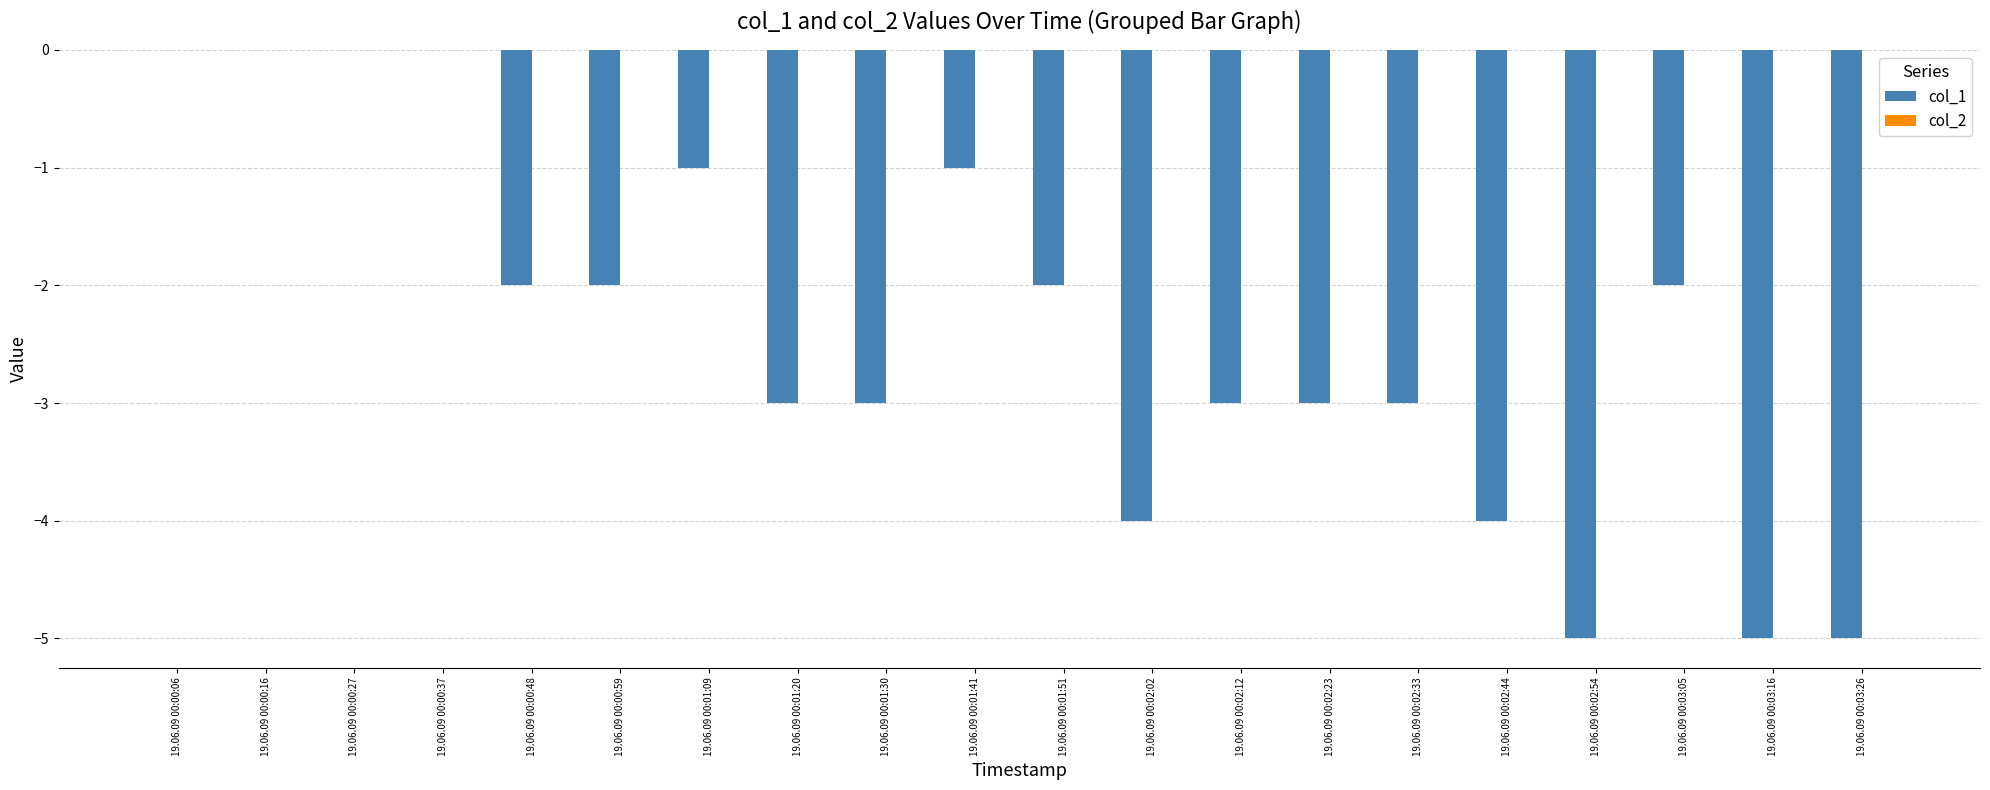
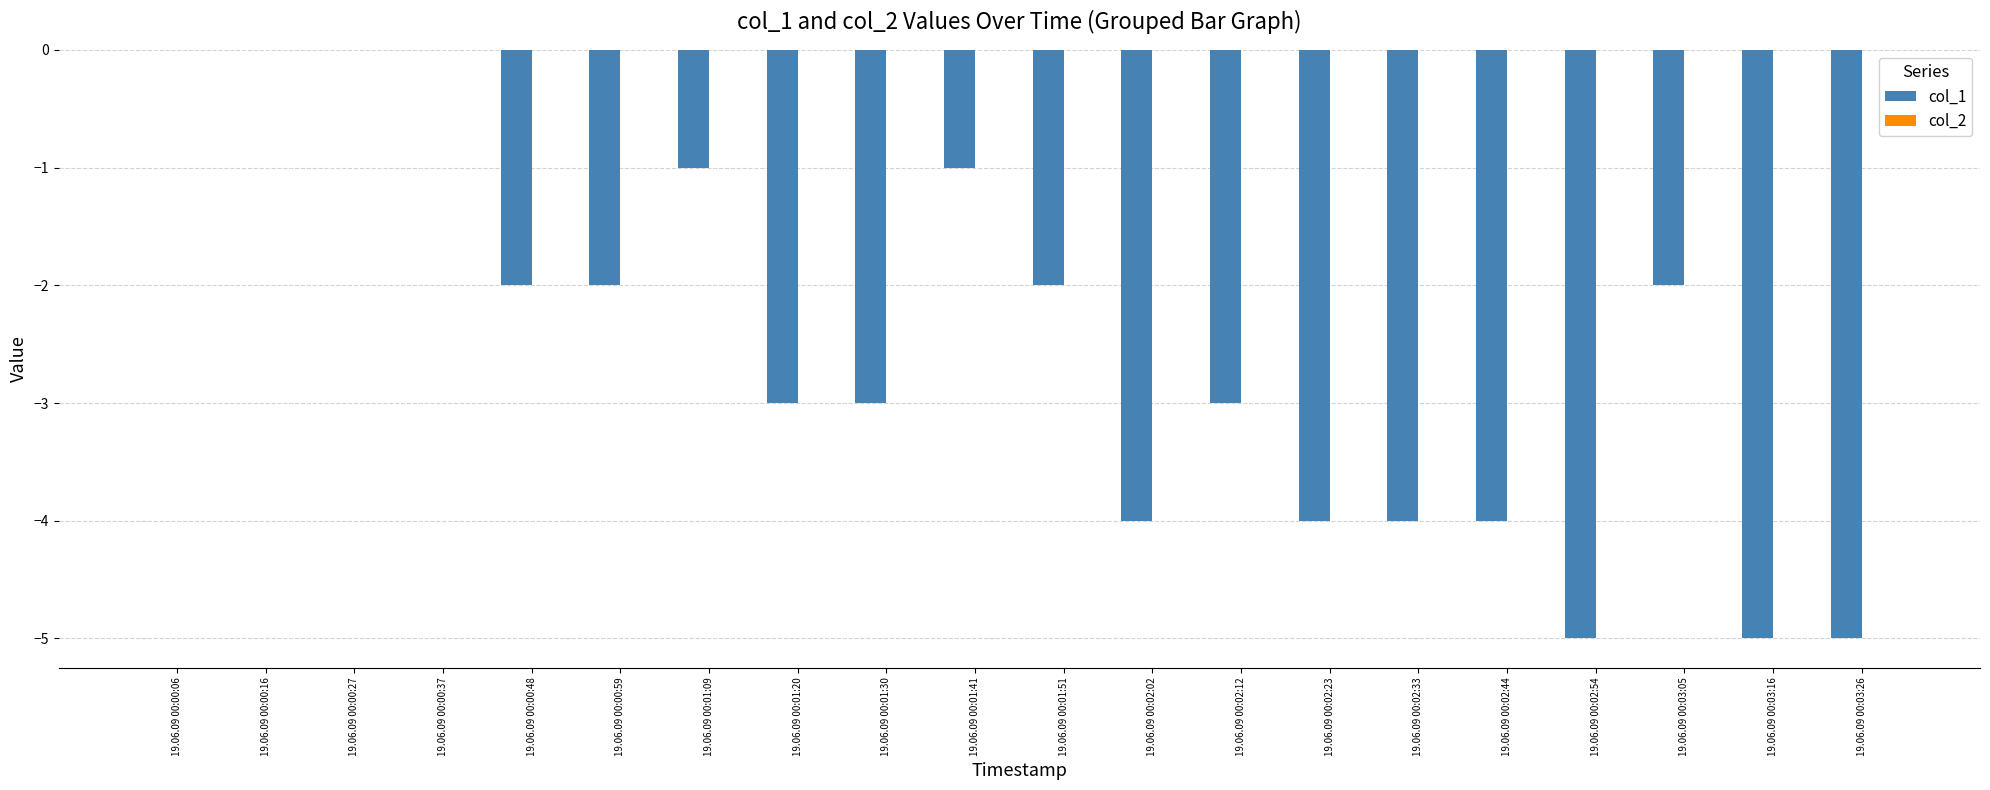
  {
    "col_1": {
      "19.06.09 00:00:06": 0,
      "19.06.09 00:00:16": 0,
      "19.06.09 00:00:27": 0,
      "19.06.09 00:00:37": 0,
      "19.06.09 00:00:48": -2,
      "19.06.09 00:00:59": -2,
      "19.06.09 00:01:09": -1,
      "19.06.09 00:01:20": -3,
      "19.06.09 00:01:30": -3,
      "19.06.09 00:01:41": -1,
      "19.06.09 00:01:51": -2,
      "19.06.09 00:02:02": -4,
      "19.06.09 00:02:12": -3,
-     "19.06.09 00:02:23": -3,
-     "19.06.09 00:02:33": -3,
+     "19.06.09 00:02:23": -4,
+     "19.06.09 00:02:33": -4,
      "19.06.09 00:02:44": -4,
      "19.06.09 00:02:54": -5,
      "19.06.09 00:03:05": -2,
      "19.06.09 00:03:16": -5,
      "19.06.09 00:03:26": -5
    },
    "col_2": {
      "19.06.09 00:00:06": 0,
      "19.06.09 00:00:16": 0,
      "19.06.09 00:00:27": 0,
      "19.06.09 00:00:37": 0,
      "19.06.09 00:00:48": 0,
      "19.06.09 00:00:59": 0,
      "19.06.09 00:01:09": 0,
      "19.06.09 00:01:20": 0,
      "19.06.09 00:01:30": 0,
      "19.06.09 00:01:41": 0,
      "19.06.09 00:01:51": 0,
      "19.06.09 00:02:02": 0,
      "19.06.09 00:02:12": 0,
      "19.06.09 00:02:23": 0,
      "19.06.09 00:02:33": 0,
      "19.06.09 00:02:44": 0,
      "19.06.09 00:02:54": 0,
      "19.06.09 00:03:05": 0,
      "19.06.09 00:03:16": 0,
      "19.06.09 00:03:26": 0
    }
  }
